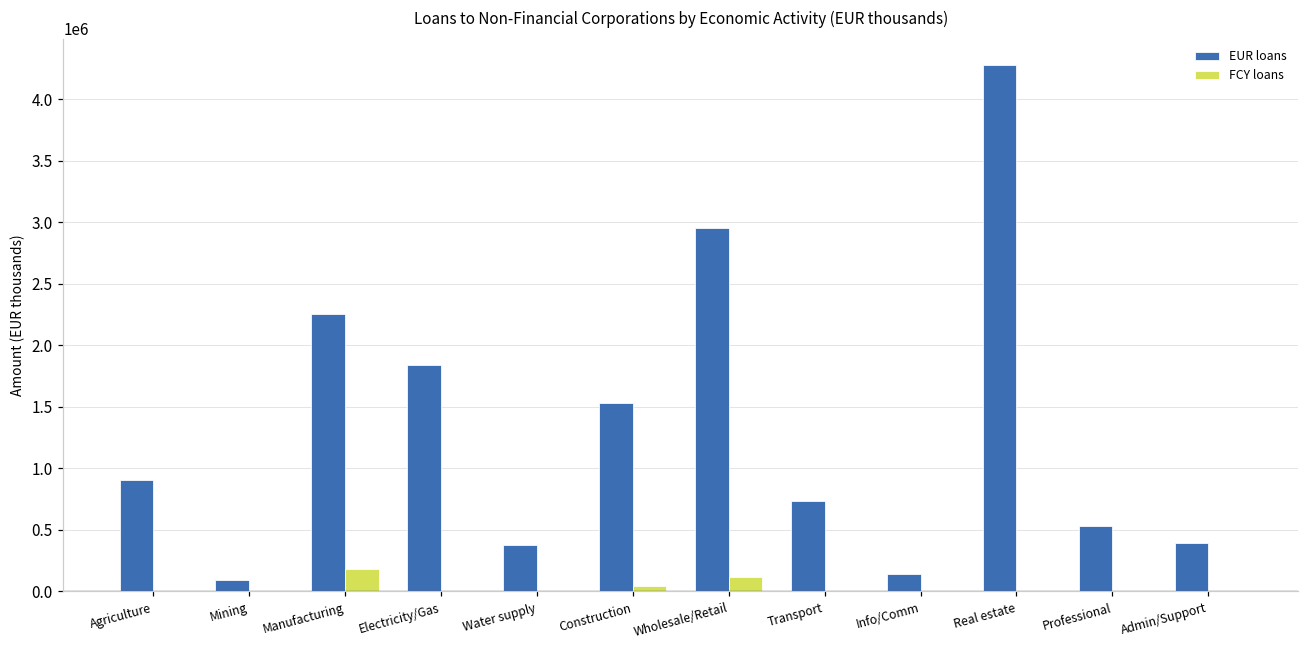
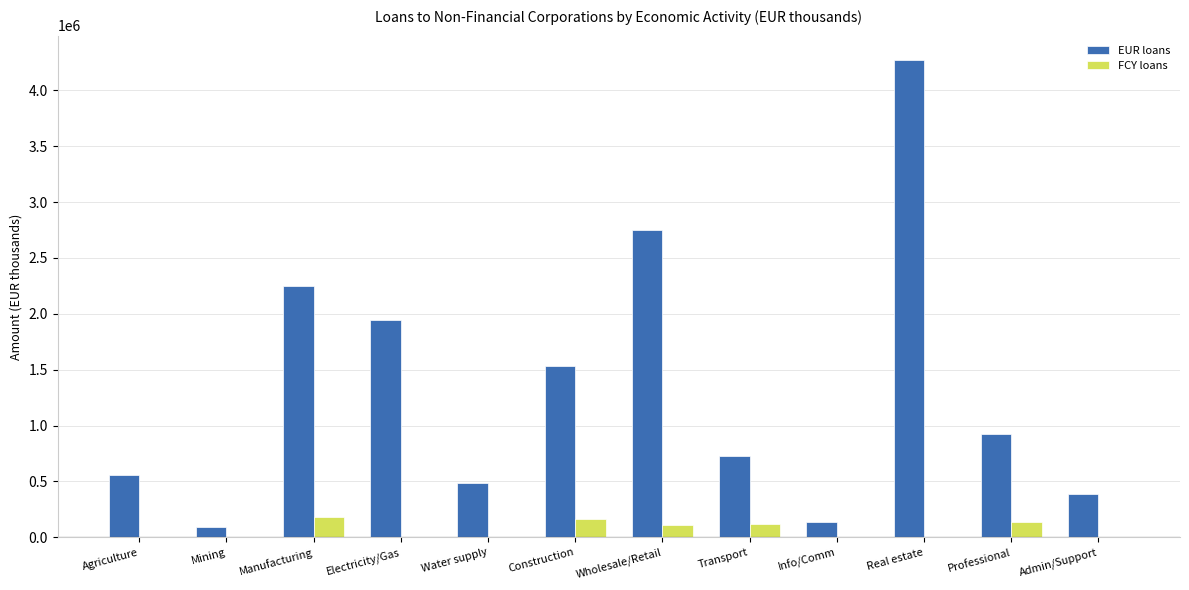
  {
    "EUR loans": {
-     "Agriculture": 900000,
+     "Agriculture": 560000,
      "Mining": 90000,
      "Manufacturing": 2250000,
-     "Electricity/Gas": 1840000,
-     "Water supply": 380000,
+     "Electricity/Gas": 1950000,
+     "Water supply": 480000,
      "Construction": 1530000,
-     "Wholesale/Retail": 2950000,
+     "Wholesale/Retail": 2750000,
      "Transport": 730000,
      "Info/Comm": 140000,
      "Real estate": 4270000,
-     "Professional": 530000,
+     "Professional": 930000,
      "Admin/Support": 390000
    },
    "FCY loans": {
      "Agriculture": 0,
      "Mining": 0,
      "Manufacturing": 180000,
      "Electricity/Gas": 0,
      "Water supply": 0,
-     "Construction": 40000,
+     "Construction": 160000,
      "Wholesale/Retail": 110000,
-     "Transport": 0,
-     "Professional": 0
+     "Transport": 120000,
+     "Professional": 140000
    }
  }
